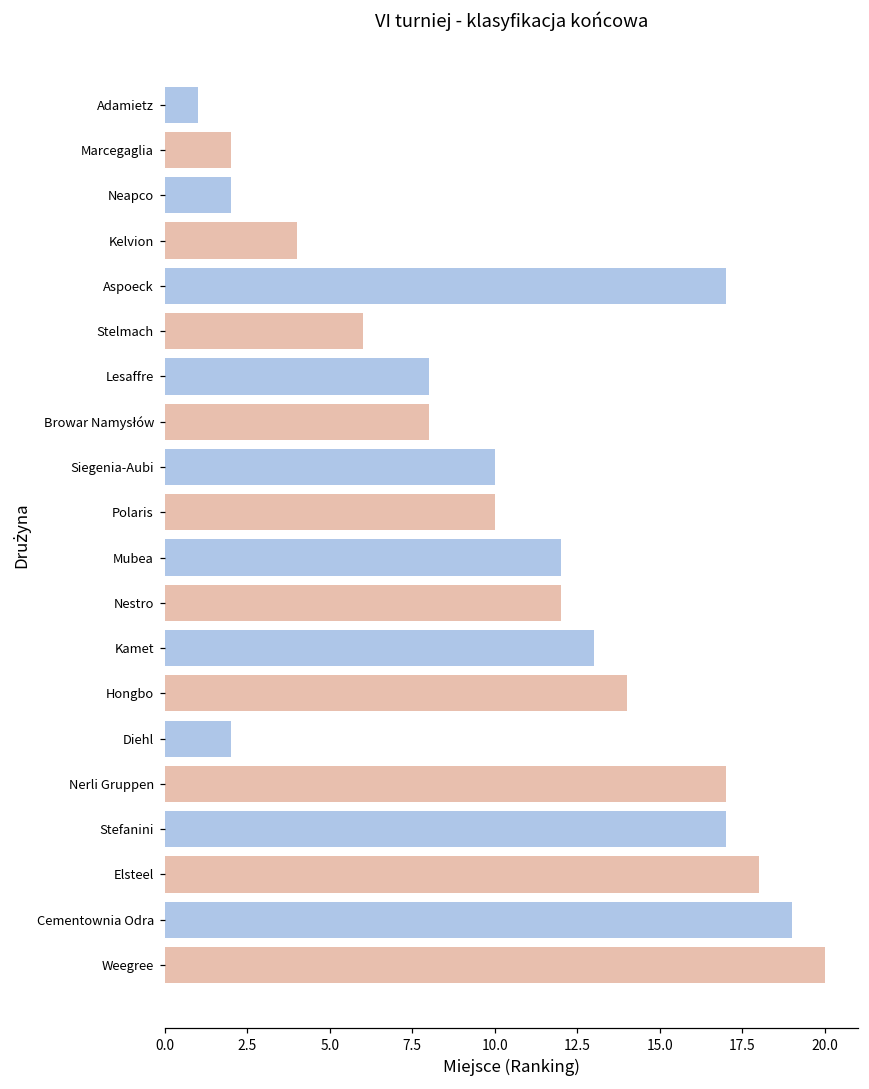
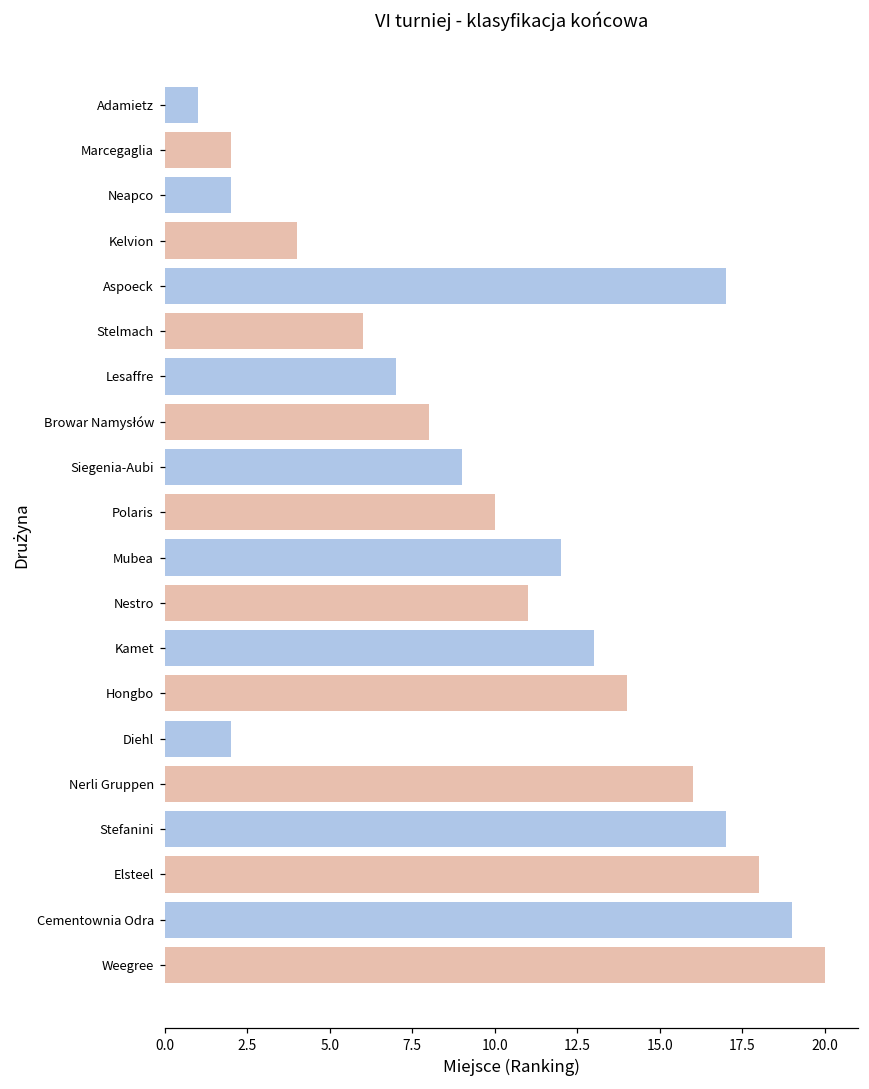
  {
    "Adamietz": 1,
    "Marcegaglia": 2,
    "Neapco": 2,
    "Kelvion": 4,
    "Aspoeck": 17,
    "Stelmach": 6,
-   "Lesaffre": 8,
+   "Lesaffre": 7,
    "Browar Namysłów": 8,
-   "Siegenia-Aubi": 10,
+   "Siegenia-Aubi": 9,
    "Polaris": 10,
    "Mubea": 12,
-   "Nestro": 12,
+   "Nestro": 11,
    "Kamet": 13,
    "Hongbo": 14,
    "Diehl": 2,
-   "Nerli Gruppen": 17,
+   "Nerli Gruppen": 16,
    "Stefanini": 17,
    "Elsteel": 18,
    "Cementownia Odra": 19,
    "Weegree": 20
  }
